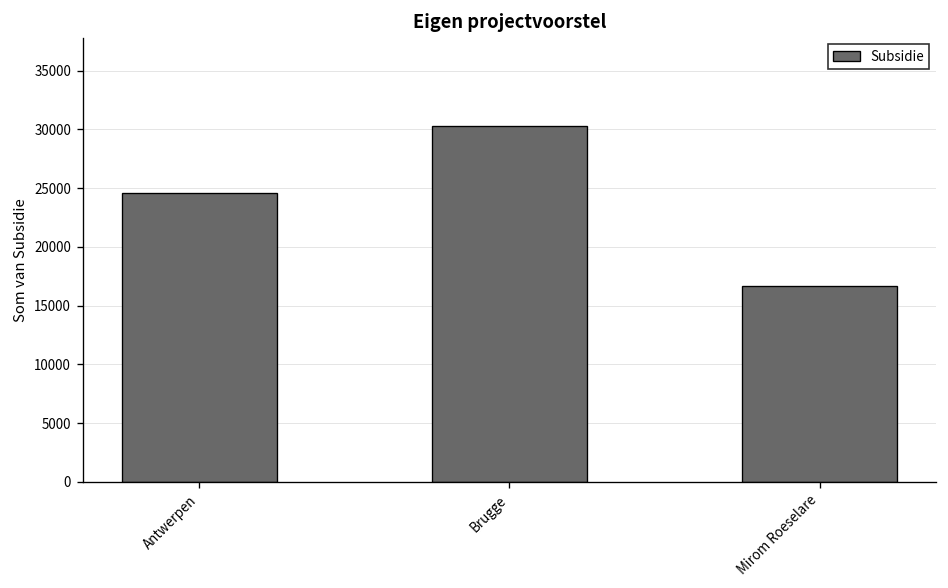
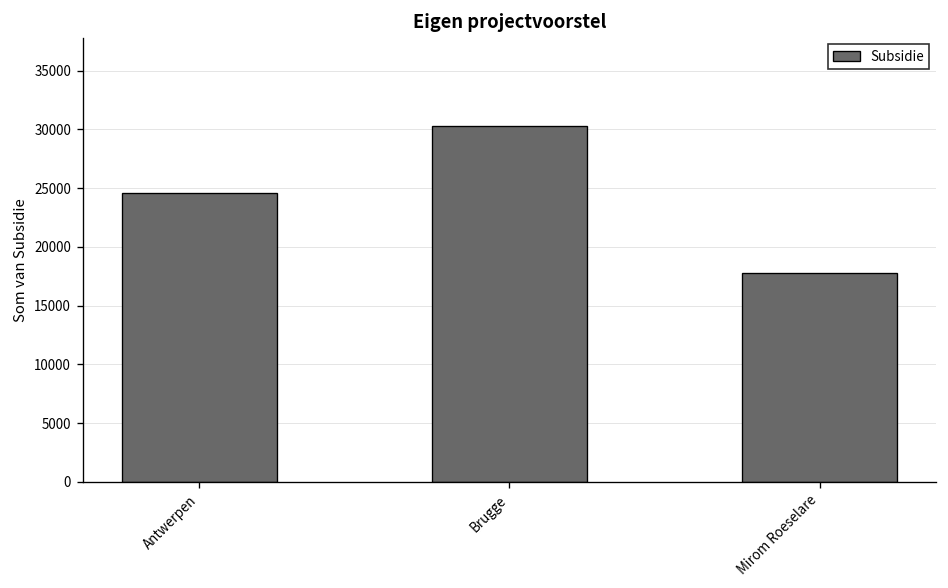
  {
    "Antwerpen": 25000,
    "Brugge": 30000,
-   "Mirom Roeselare": 17000
+   "Mirom Roeselare": 18000
  }
